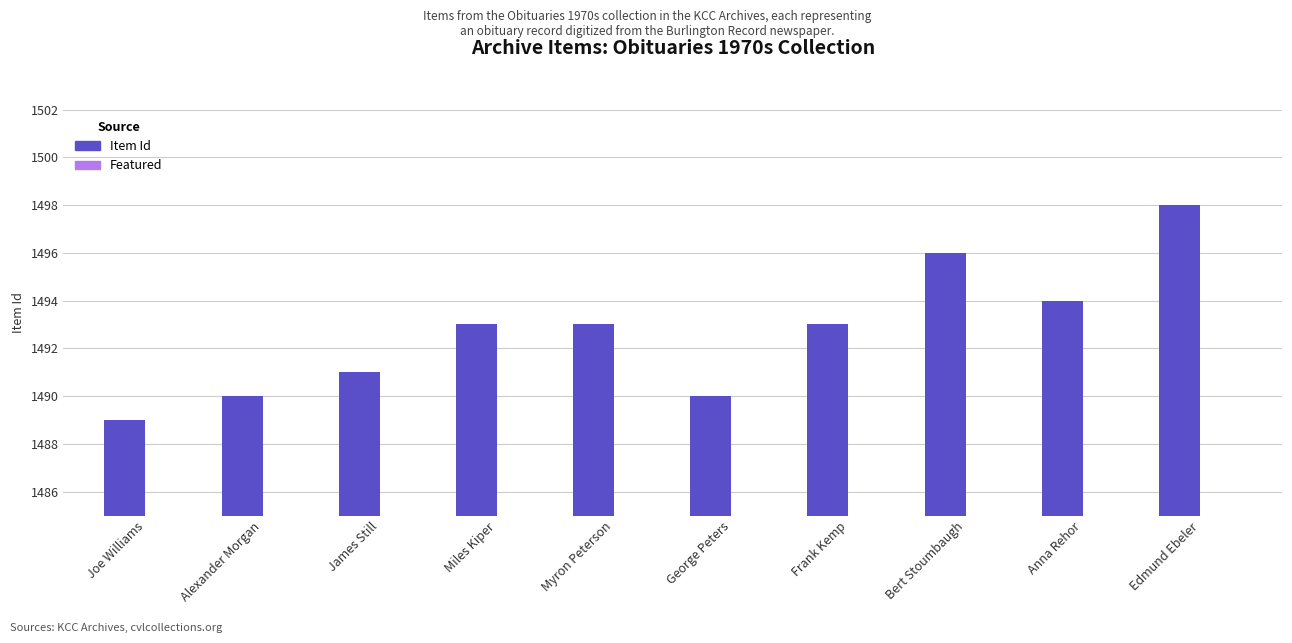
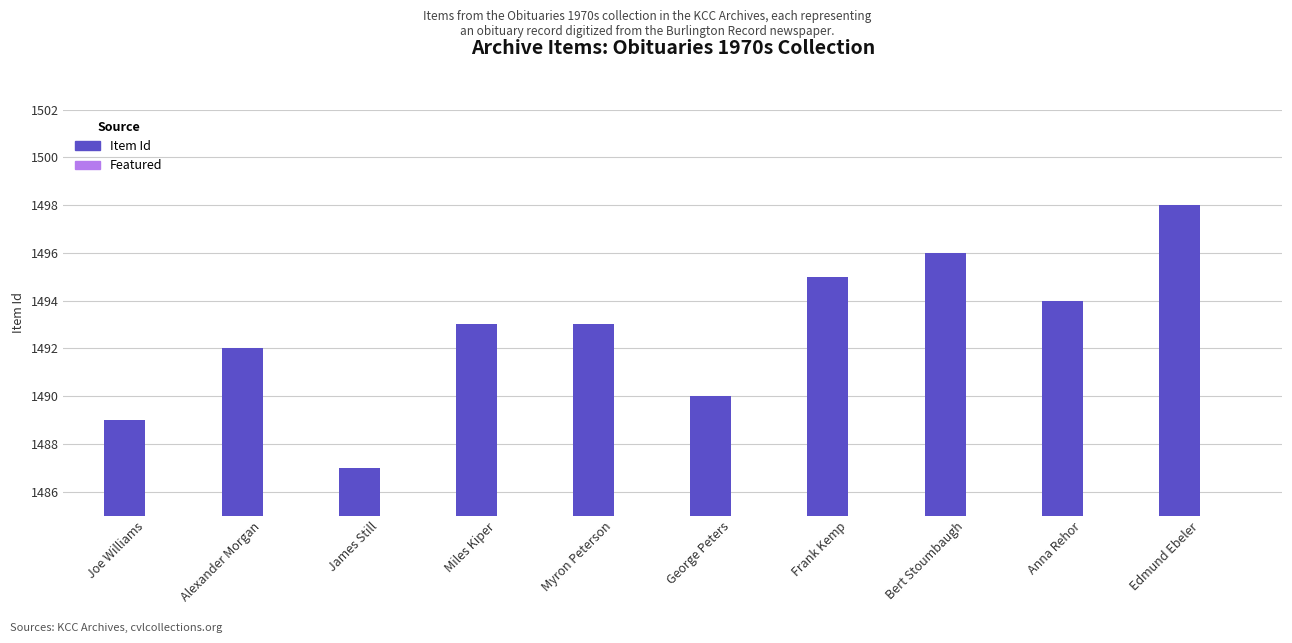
  {
    "Item Id": {
      "Joe Williams": 1489,
-     "Alexander Morgan": 1490,
-     "James Still": 1491,
+     "Alexander Morgan": 1492,
+     "James Still": 1487,
      "Miles Kiper": 1493,
      "Myron Peterson": 1493,
      "George Peters": 1490,
-     "Frank Kemp": 1493,
+     "Frank Kemp": 1495,
      "Bert Stoumbaugh": 1496,
      "Anna Rehor": 1494,
      "Edmund Ebeler": 1498
    }
  }
